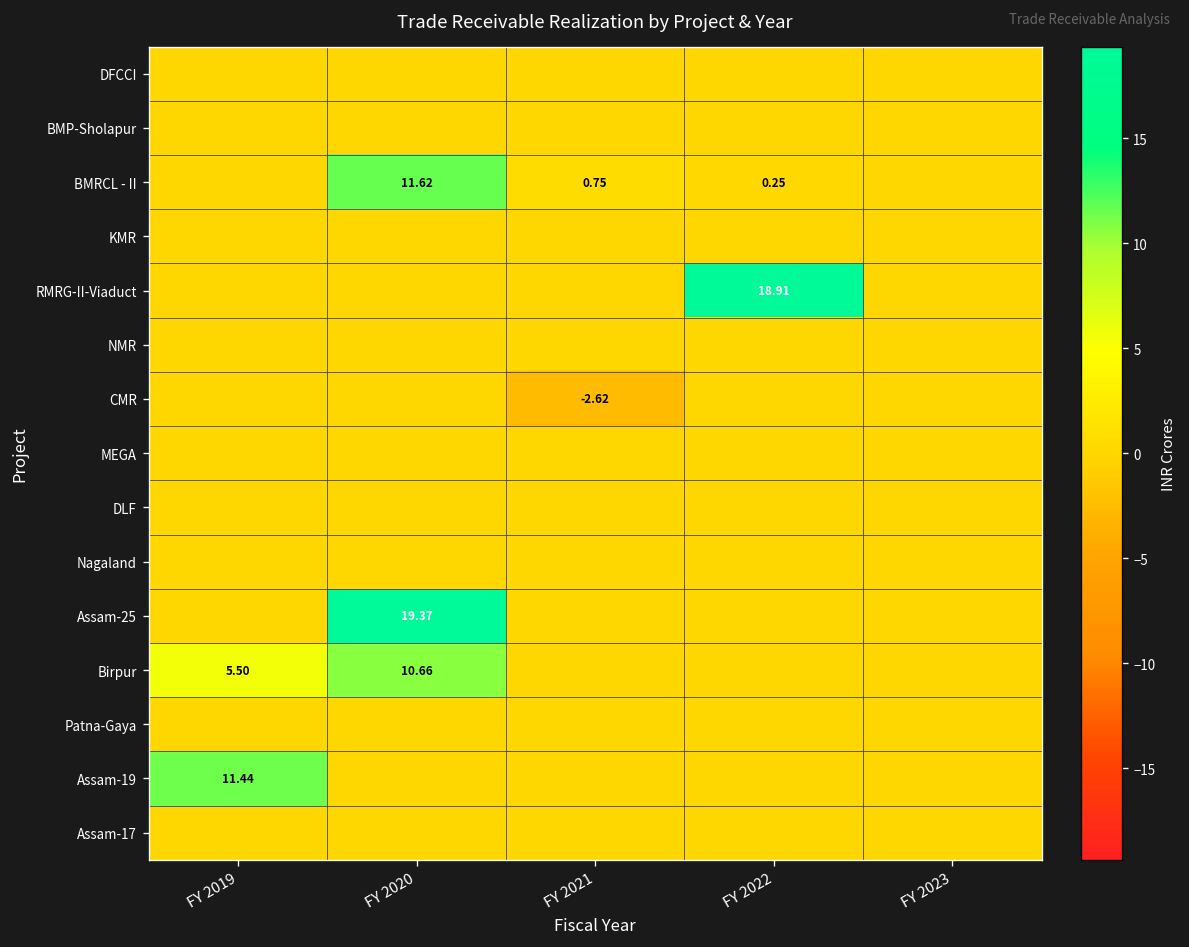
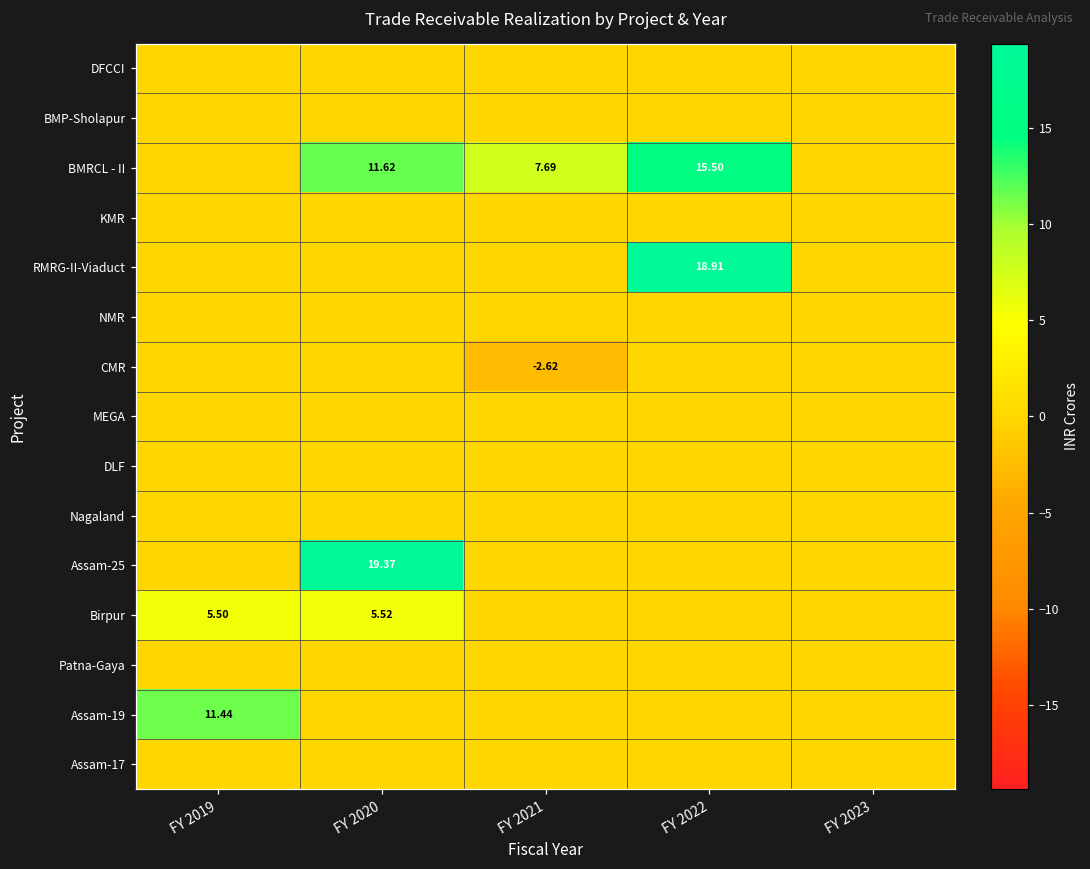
  {
    "BMRCL - II": {
      "FY 2020": 11.62,
-     "FY 2021": 0.75,
-     "FY 2022": 0.25
+     "FY 2021": 7.69,
+     "FY 2022": 15.50
    },
    "RMRG-II-Viaduct": {
      "FY 2022": 18.91
    },
    "CMR": {
      "FY 2021": -2.62
    },
    "Assam-25": {
      "FY 2020": 19.37
    },
    "Birpur": {
      "FY 2019": 5.50,
-     "FY 2020": 10.66
+     "FY 2020": 5.52
    },
    "Assam-19": {
      "FY 2019": 11.44
    }
  }
